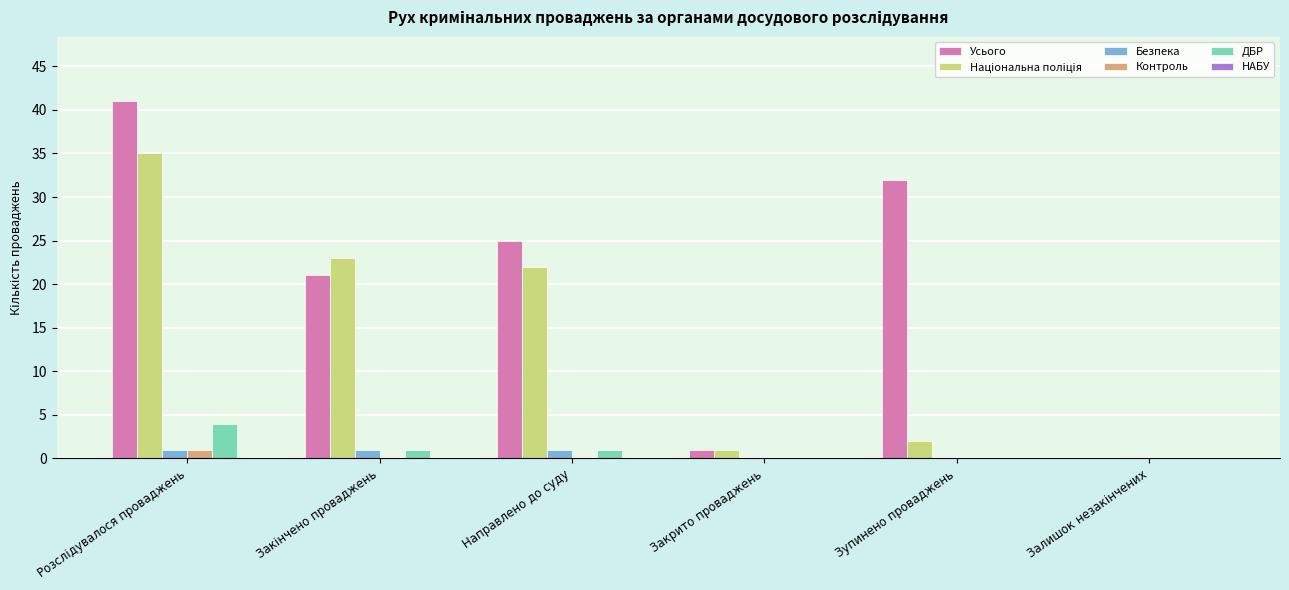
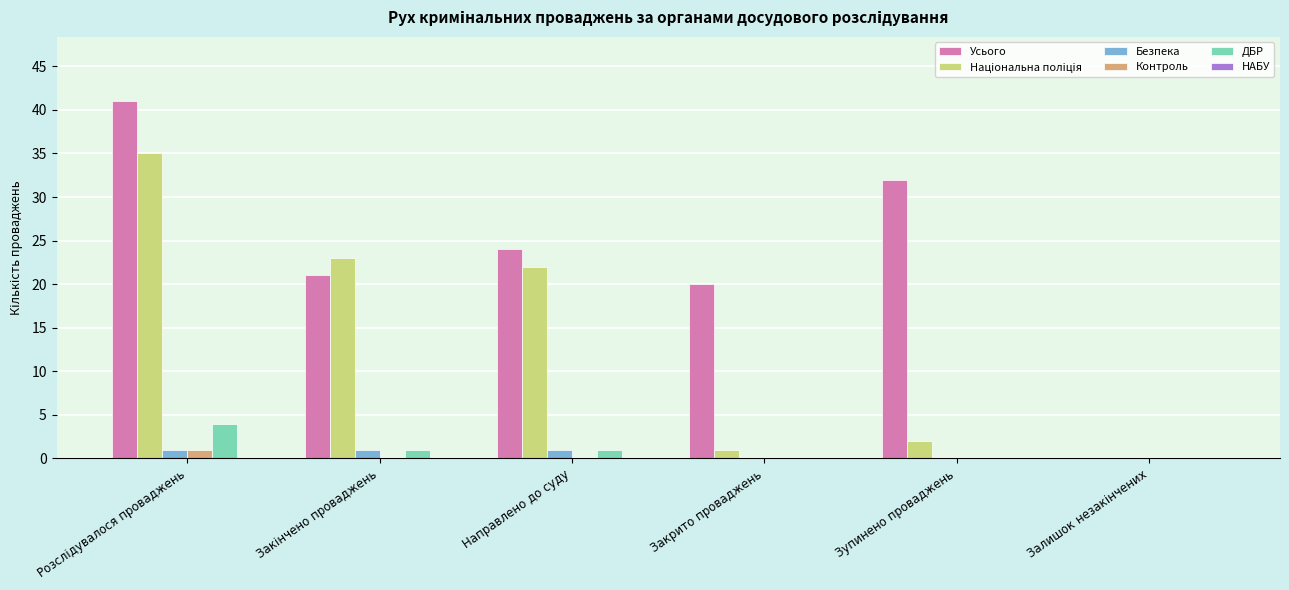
  {
    "Усього": {
      "Розслідувалося проваджень": 41,
      "Закінчено проваджень": 21,
-     "Направлено до суду": 25,
-     "Закрито проваджень": 1,
+     "Направлено до суду": 24,
+     "Закрито проваджень": 20,
      "Зупинено проваджень": 32,
      "Залишок незакінчених": 0
    },
    "НАБУ": {
      "Розслідувалося проваджень": 0,
      "Закінчено проваджень": 0,
      "Направлено до суду": 0,
      "Закрито проваджень": 0,
      "Зупинено проваджень": 0,
      "Залишок незакінчених": 0
    }
  }
